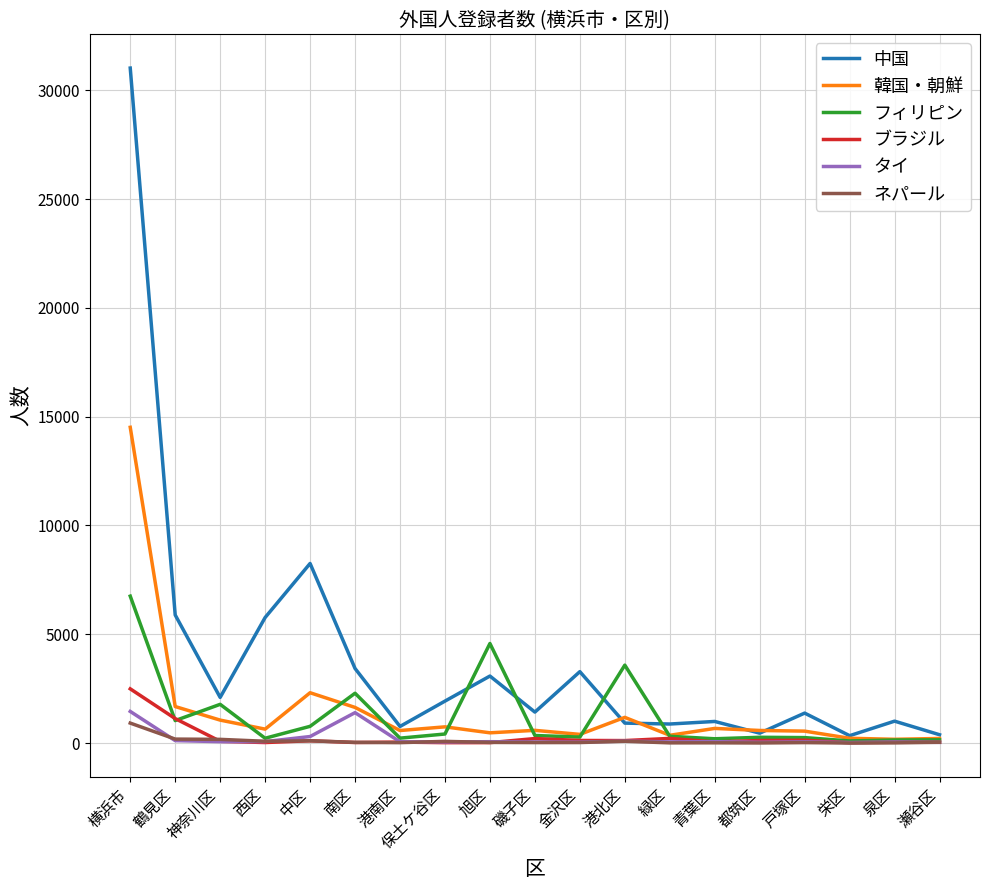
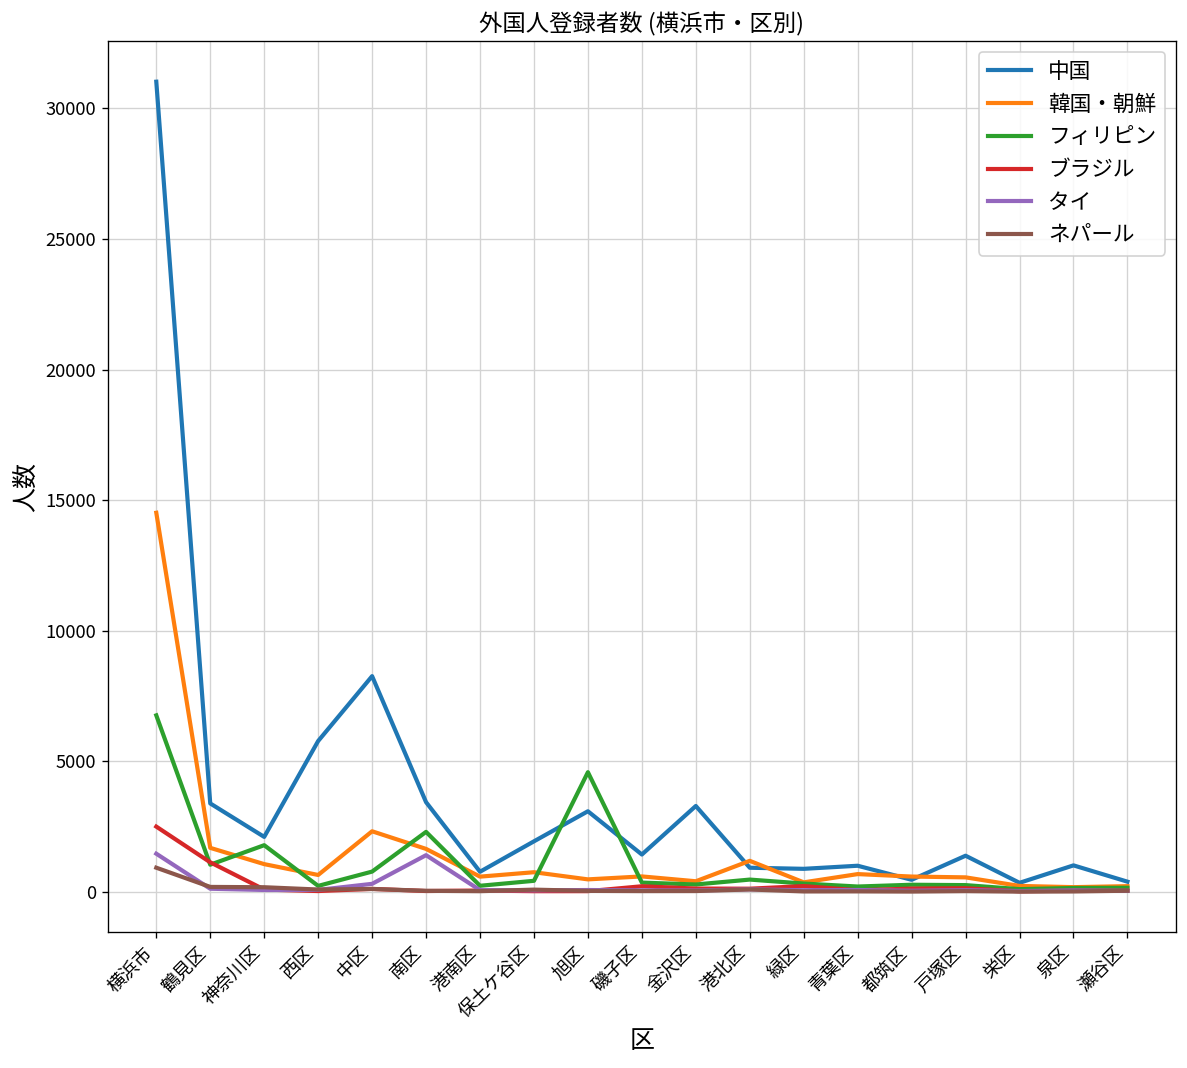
  {
    "中国": {
      "横浜市": 31000,
-     "鶴見区": 5900,
+     "鶴見区": 3400,
      "神奈川区": 2100,
      "西区": 5800,
      "中区": 8300,
      "南区": 3400,
      "港南区": 800,
      "保土ケ谷区": 1900,
      "旭区": 3100,
      "磯子区": 1400,
      "金沢区": 3300,
      "港北区": 900,
      "緑区": 900,
      "青葉区": 1000,
      "都筑区": 500,
      "戸塚区": 1400,
      "栄区": 300,
      "泉区": 1000,
      "瀬谷区": 400
    },
    "韓国・朝鮮": {
      "横浜市": 14500,
      "鶴見区": 1700,
      "神奈川区": 1100,
      "西区": 600,
      "中区": 2300,
      "南区": 1600,
      "港南区": 600,
      "保土ケ谷区": 700,
      "旭区": 500,
      "磯子区": 600,
      "金沢区": 400,
      "港北区": 1200,
      "青葉区": 700,
      "都筑区": 600,
      "戸塚区": 500,
      "栄区": 200
    },
    "フィリピン": {
      "横浜市": 6800,
      "神奈川区": 1800,
      "西区": 200,
      "中区": 800,
      "南区": 2300,
      "港南区": 200,
      "保土ケ谷区": 400,
      "旭区": 4600,
      "磯子区": 300,
      "金沢区": 300,
-     "港北区": 3600,
+     "港北区": 500,
      "青葉区": 200,
      "都筑区": 300,
      "戸塚区": 300
    },
    "ブラジル": {
      "横浜市": 2500,
      "磯子区": 200
    },
    "タイ": {
      "横浜市": 1500,
      "中区": 300,
      "南区": 1400
    },
    "ネパール": {
      "横浜市": 900
    }
  }
